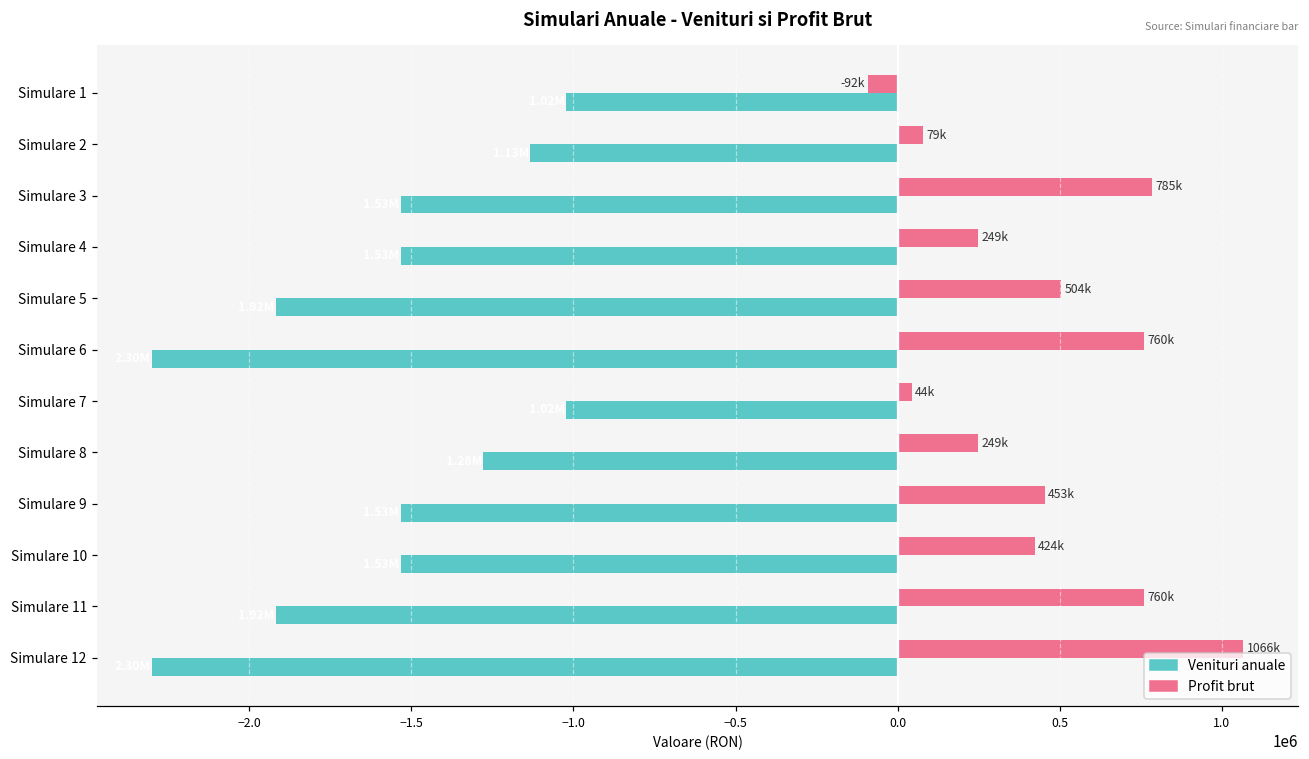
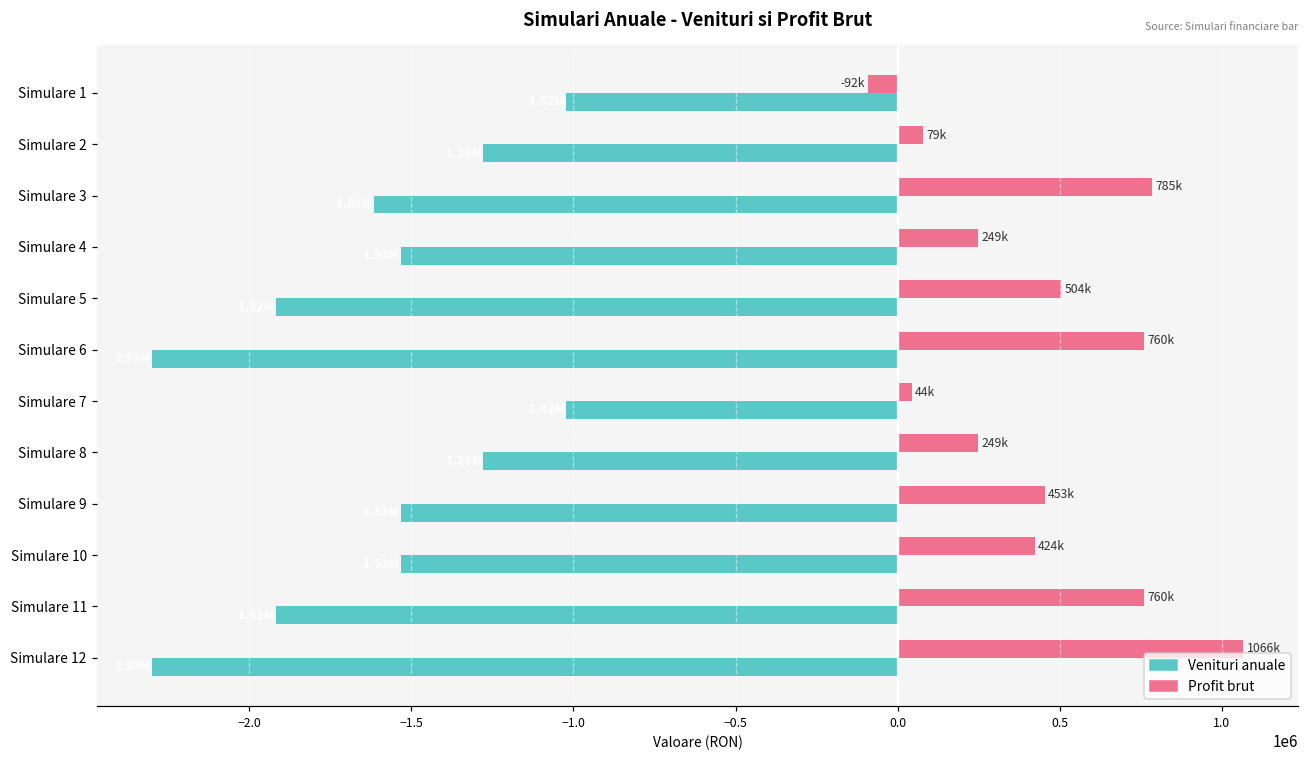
  {
    "Venituri anuale": {
      "Simulare 1": "-1020000",
-     "Simulare 2": "-1130000",
-     "Simulare 3": "-1530000",
+     "Simulare 2": "-1280000",
+     "Simulare 3": "-1620000",
      "Simulare 4": "-1530000",
      "Simulare 5": "-1920000",
      "Simulare 6": "-2300000",
      "Simulare 7": "-1020000",
      "Simulare 8": "-1280000",
      "Simulare 9": "-1530000",
      "Simulare 10": "-1530000",
      "Simulare 11": "-1920000",
      "Simulare 12": "-2300000"
    },
    "Profit brut": {
      "Simulare 1": "-92k",
      "Simulare 2": "79k",
      "Simulare 3": "785k",
      "Simulare 4": "249k",
      "Simulare 5": "504k",
      "Simulare 6": "760k",
      "Simulare 7": "44k",
      "Simulare 8": "249k",
      "Simulare 9": "453k",
      "Simulare 10": "424k",
      "Simulare 11": "760k"
    }
  }
